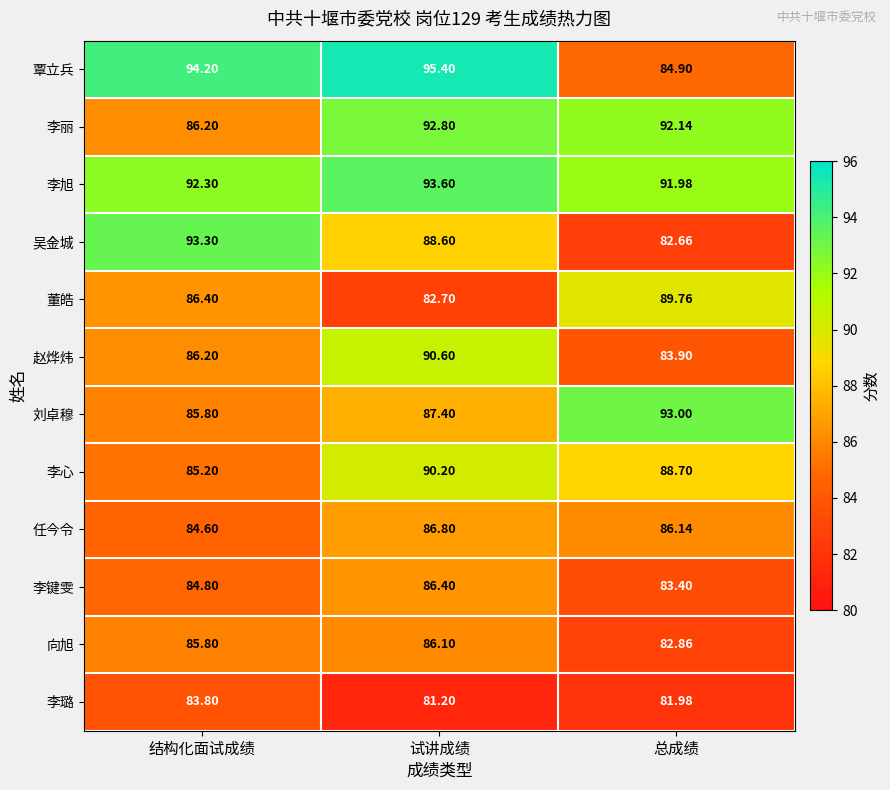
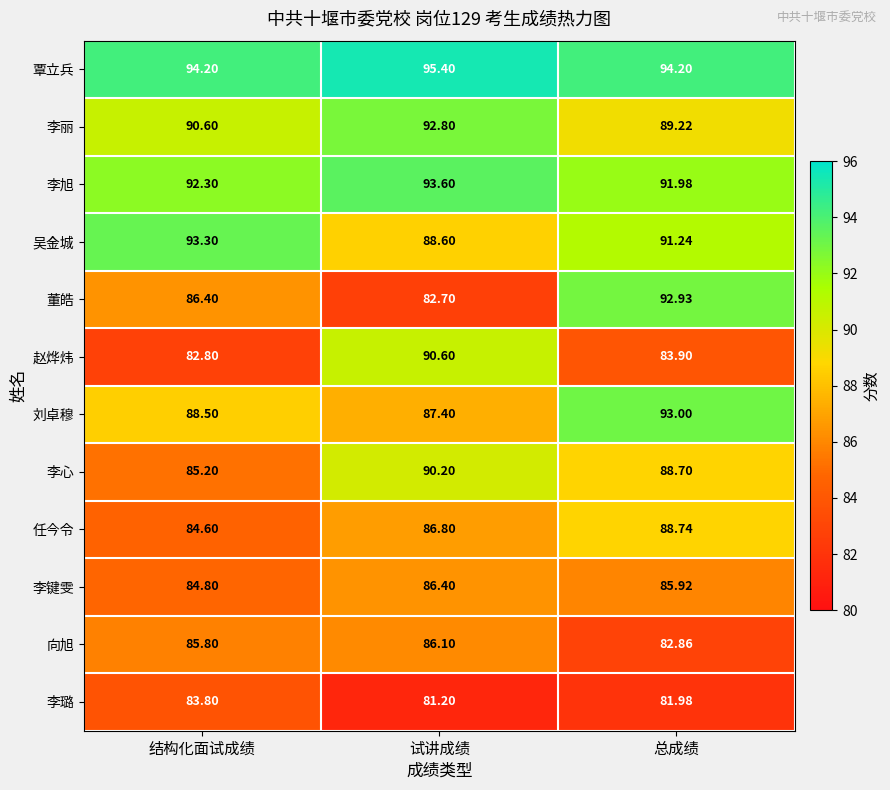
  {
    "覃立兵": {
      "结构化面试成绩": 94.20,
      "试讲成绩": 95.40,
-     "总成绩": 84.90
+     "总成绩": 94.20
    },
    "李丽": {
-     "结构化面试成绩": 86.20,
+     "结构化面试成绩": 90.60,
      "试讲成绩": 92.80,
-     "总成绩": 92.14
+     "总成绩": 89.22
    },
    "李旭": {
      "结构化面试成绩": 92.30,
      "试讲成绩": 93.60,
      "总成绩": 91.98
    },
    "吴金城": {
      "结构化面试成绩": 93.30,
      "试讲成绩": 88.60,
-     "总成绩": 82.66
+     "总成绩": 91.24
    },
    "董皓": {
      "结构化面试成绩": 86.40,
      "试讲成绩": 82.70,
-     "总成绩": 89.76
+     "总成绩": 92.93
    },
    "赵烨炜": {
-     "结构化面试成绩": 86.20,
+     "结构化面试成绩": 82.80,
      "试讲成绩": 90.60,
      "总成绩": 83.90
    },
    "刘卓穆": {
-     "结构化面试成绩": 85.80,
+     "结构化面试成绩": 88.50,
      "试讲成绩": 87.40,
      "总成绩": 93.00
    },
    "李心": {
      "结构化面试成绩": 85.20,
      "试讲成绩": 90.20,
      "总成绩": 88.70
    },
    "任今令": {
      "结构化面试成绩": 84.60,
      "试讲成绩": 86.80,
-     "总成绩": 86.14
+     "总成绩": 88.74
    },
    "李键雯": {
      "结构化面试成绩": 84.80,
      "试讲成绩": 86.40,
-     "总成绩": 83.40
+     "总成绩": 85.92
    },
    "向旭": {
      "结构化面试成绩": 85.80,
      "试讲成绩": 86.10,
      "总成绩": 82.86
    },
    "李璐": {
      "结构化面试成绩": 83.80,
      "试讲成绩": 81.20,
      "总成绩": 81.98
    }
  }
